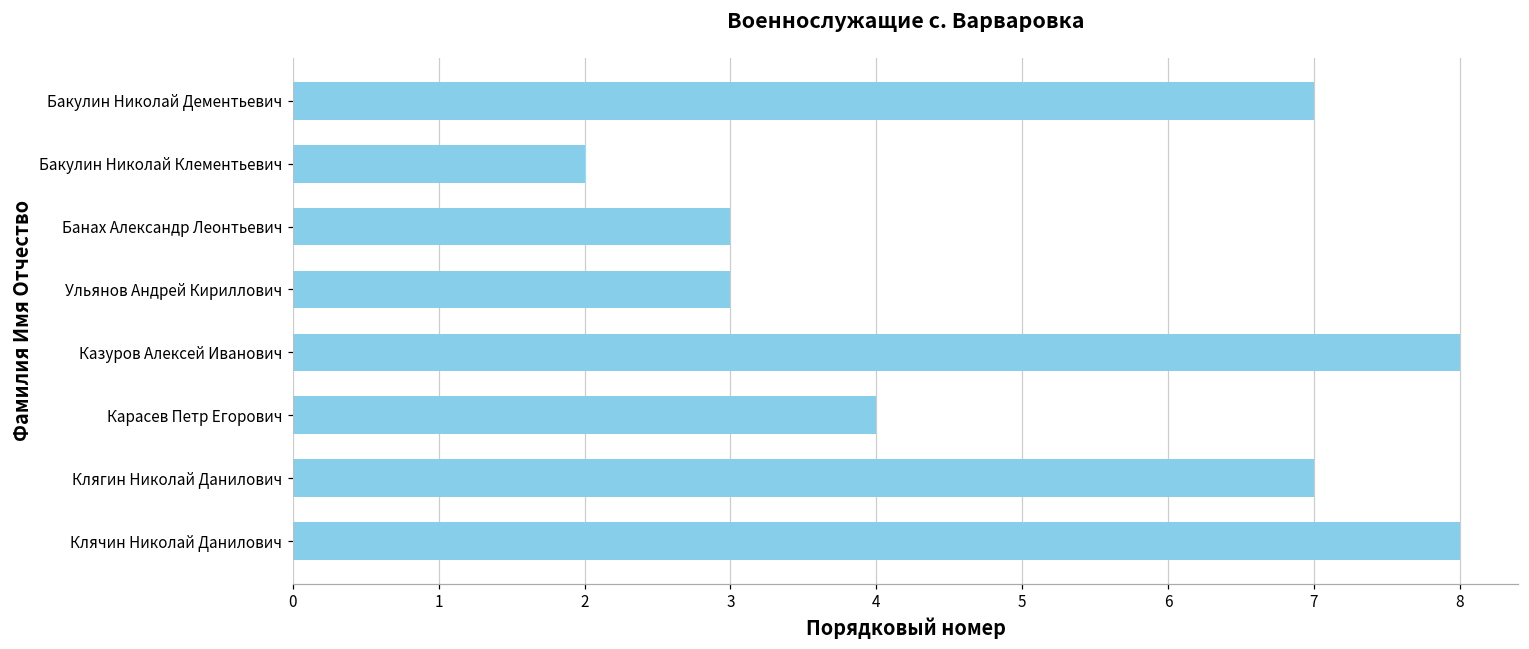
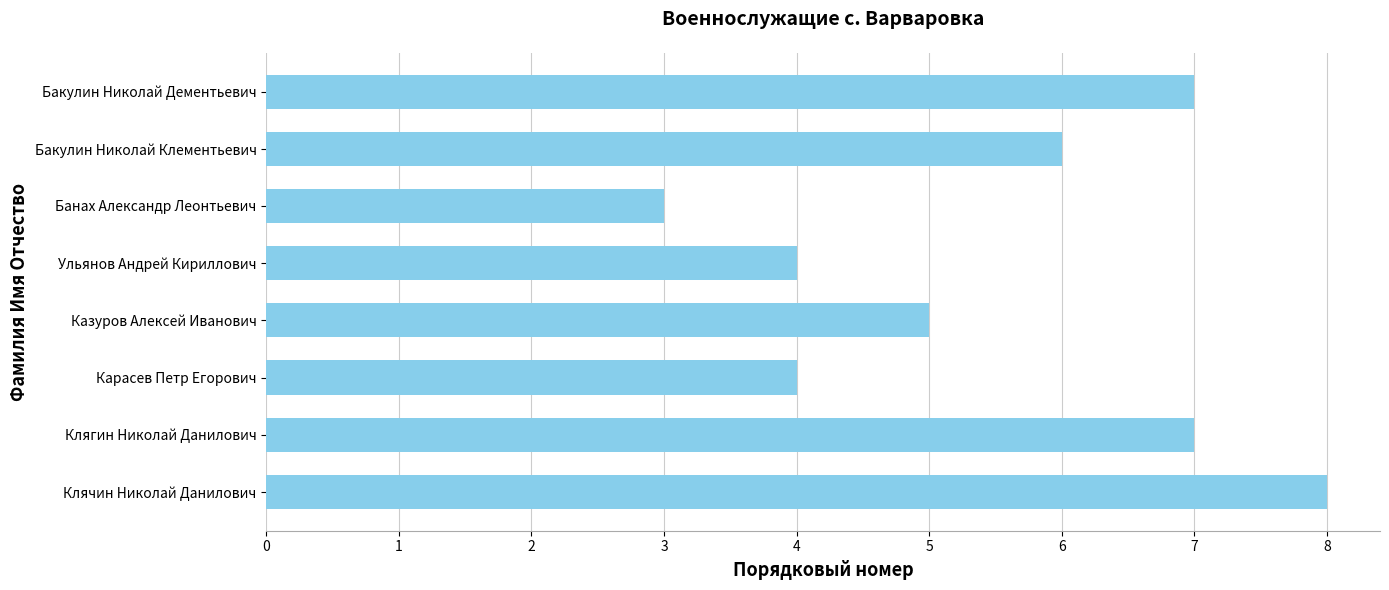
  {
    "Бакулин Николай Дементьевич": 7,
-   "Бакулин Николай Клементьевич": 2,
+   "Бакулин Николай Клементьевич": 6,
    "Банах Александр Леонтьевич": 3,
-   "Ульянов Андрей Кириллович": 3,
-   "Казуров Алексей Иванович": 8,
+   "Ульянов Андрей Кириллович": 4,
+   "Казуров Алексей Иванович": 5,
    "Карасев Петр Егорович": 4,
    "Клягин Николай Данилович": 7,
    "Клячин Николай Данилович": 8
  }
